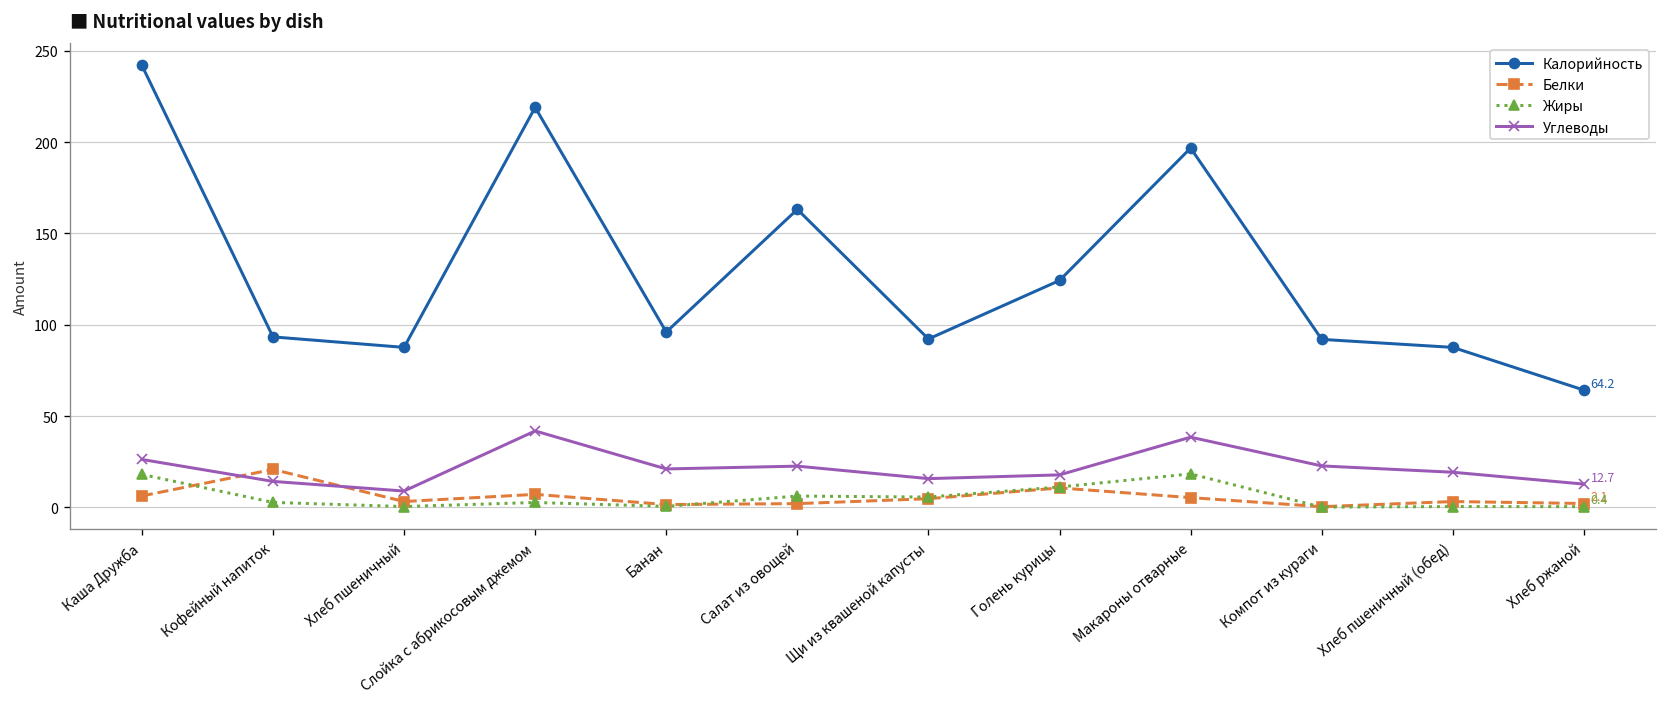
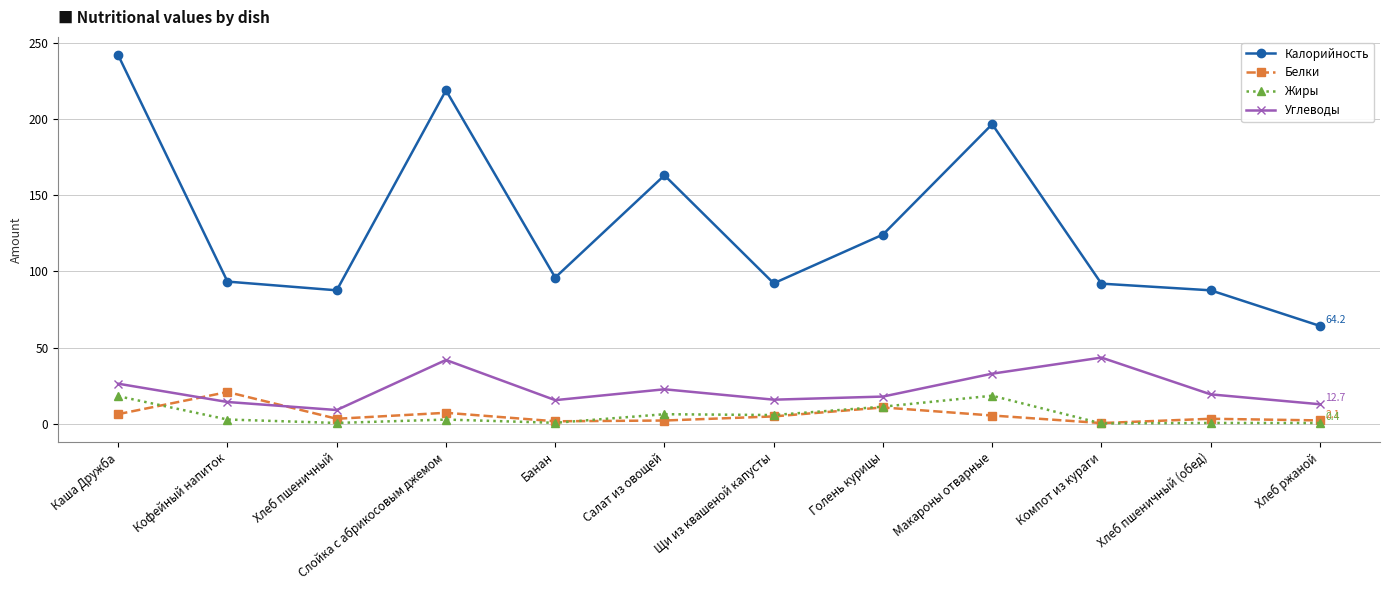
  {
    "Калорийность": {
      "Хлеб ржаной": 64.2
    },
    "Белки": {
      "Каша Дружба": 6,
      "Кофейный напиток": 21,
      "Хлеб пшеничный": 3,
      "Слойка с абрикосовым джемом": 7,
      "Салат из овощей": 2,
      "Макароны отварные": 5,
      "Хлеб пшеничный (обед)": 3
    },
    "Жиры": {
      "Каша Дружба": 18,
      "Кофейный напиток": 3,
      "Хлеб пшеничный": 0,
      "Слойка с абрикосовым джемом": 3,
      "Салат из овощей": 6,
      "Макароны отварные": 18,
      "Хлеб пшеничный (обед)": 0
    },
    "Углеводы": {
      "Каша Дружба": 26,
      "Кофейный напиток": 14,
      "Хлеб пшеничный": 9,
      "Слойка с абрикосовым джемом": 42,
-     "Банан": 21,
+     "Банан": 15,
      "Салат из овощей": 23,
      "Щи из квашеной капусты": 16,
      "Голень курицы": 18,
-     "Макароны отварные": 38,
-     "Компот из кураги": 23,
+     "Макароны отварные": 33,
+     "Компот из кураги": 43,
      "Хлеб пшеничный (обед)": 19
    }
  }
